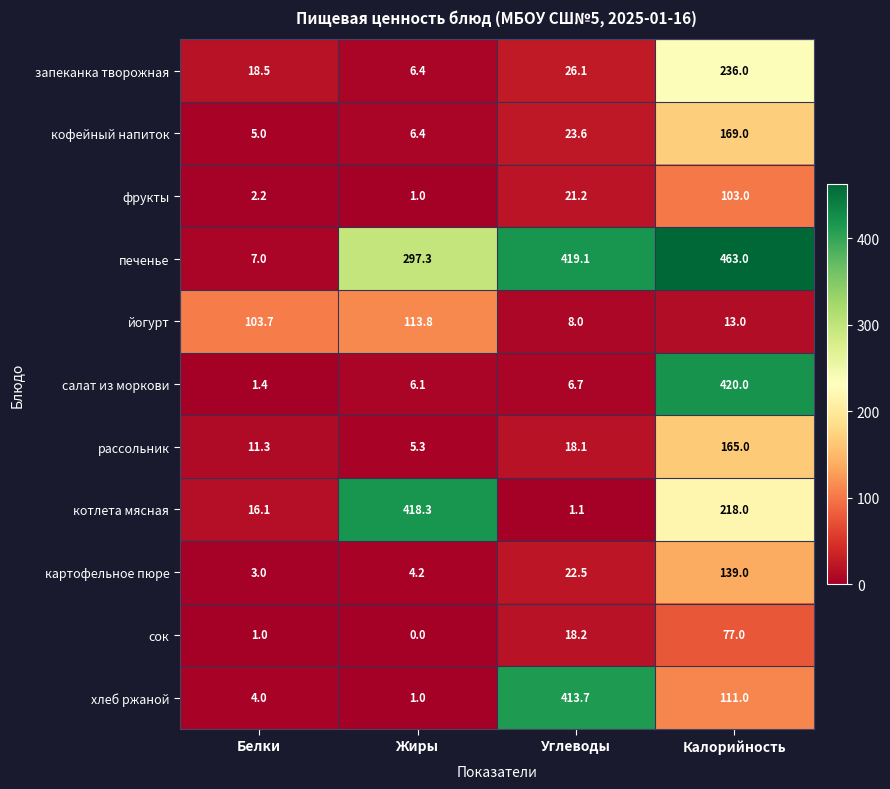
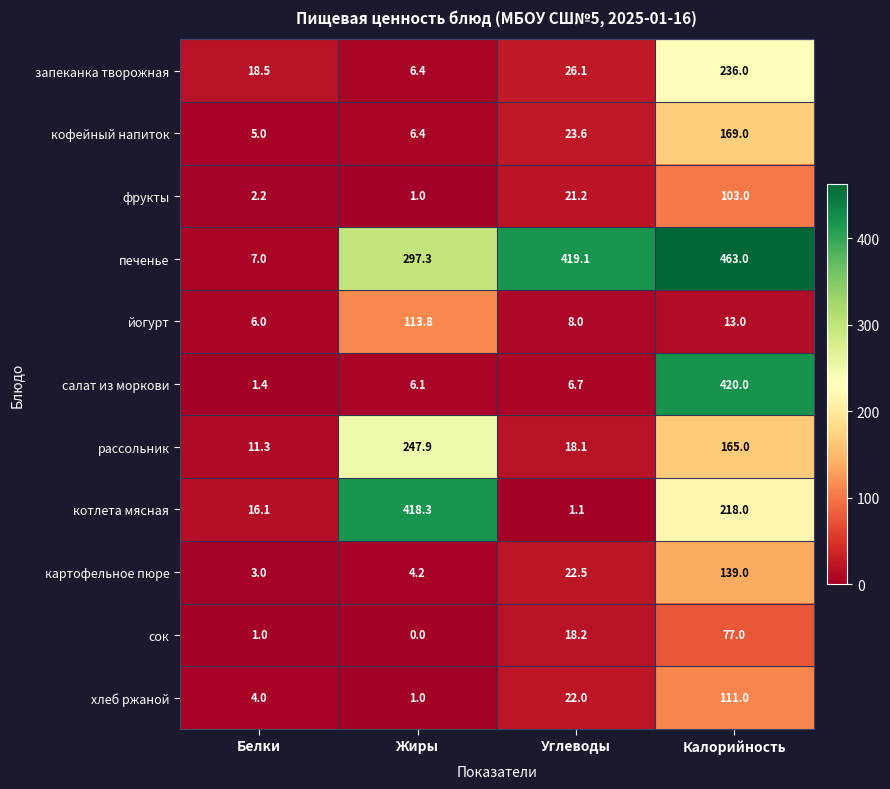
  {
    "запеканка творожная": {
      "Белки": 18.5,
      "Жиры": 6.4,
      "Углеводы": 26.1,
      "Калорийность": 236.0
    },
    "кофейный напиток": {
      "Белки": 5.0,
      "Жиры": 6.4,
      "Углеводы": 23.6,
      "Калорийность": 169.0
    },
    "фрукты": {
      "Белки": 2.2,
      "Жиры": 1.0,
      "Углеводы": 21.2,
      "Калорийность": 103.0
    },
    "печенье": {
      "Белки": 7.0,
      "Жиры": 297.3,
      "Углеводы": 419.1,
      "Калорийность": 463.0
    },
    "йогурт": {
-     "Белки": 103.7,
+     "Белки": 6.0,
      "Жиры": 113.8,
      "Углеводы": 8.0,
      "Калорийность": 13.0
    },
    "салат из моркови": {
      "Белки": 1.4,
      "Жиры": 6.1,
      "Углеводы": 6.7,
      "Калорийность": 420.0
    },
    "рассольник": {
      "Белки": 11.3,
-     "Жиры": 5.3,
+     "Жиры": 247.9,
      "Углеводы": 18.1,
      "Калорийность": 165.0
    },
    "котлета мясная": {
      "Белки": 16.1,
      "Жиры": 418.3,
      "Углеводы": 1.1,
      "Калорийность": 218.0
    },
    "картофельное пюре": {
      "Белки": 3.0,
      "Жиры": 4.2,
      "Углеводы": 22.5,
      "Калорийность": 139.0
    },
    "сок": {
      "Белки": 1.0,
      "Жиры": 0.0,
      "Углеводы": 18.2,
      "Калорийность": 77.0
    },
    "хлеб ржаной": {
      "Белки": 4.0,
      "Жиры": 1.0,
-     "Углеводы": 413.7,
+     "Углеводы": 22.0,
      "Калорийность": 111.0
    }
  }
